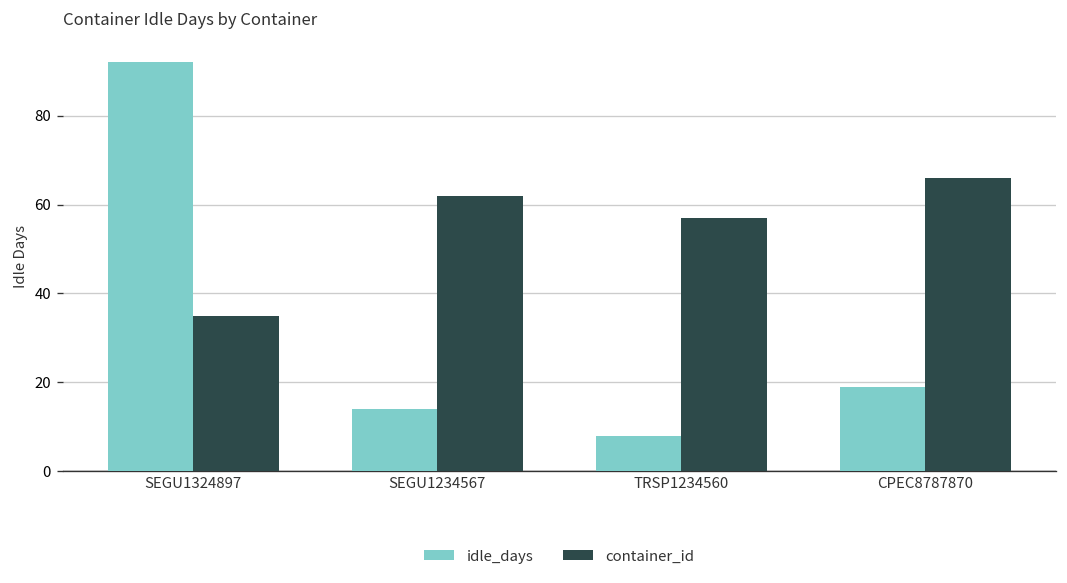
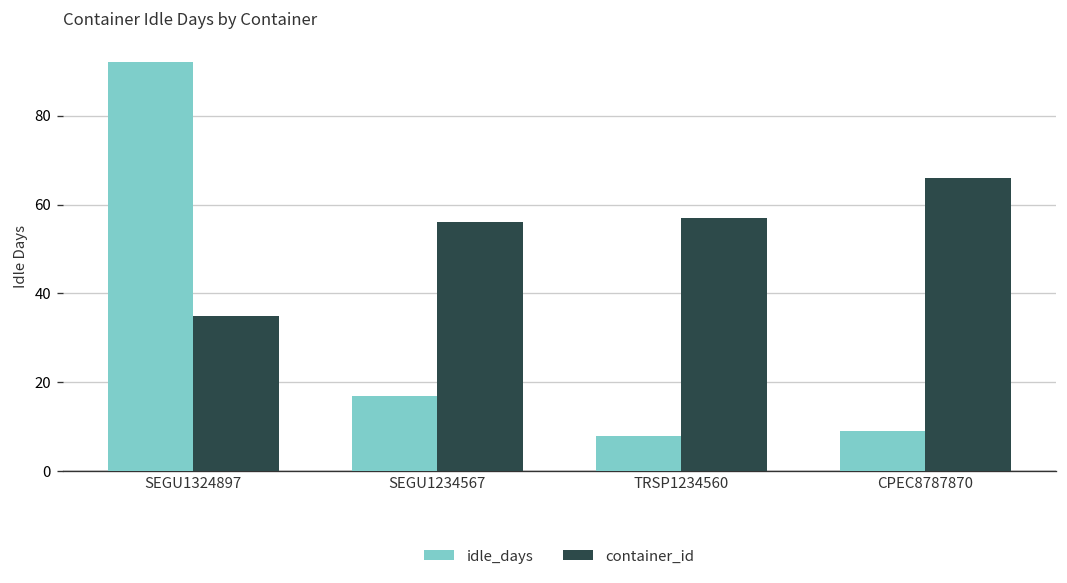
  {
    "idle_days": {
      "SEGU1324897": 92,
-     "SEGU1234567": 14,
+     "SEGU1234567": 17,
      "TRSP1234560": 8,
-     "CPEC8787870": 19
+     "CPEC8787870": 9
    },
    "container_id": {
      "SEGU1324897": 35,
-     "SEGU1234567": 62,
+     "SEGU1234567": 56,
      "TRSP1234560": 57,
      "CPEC8787870": 66
    }
  }
